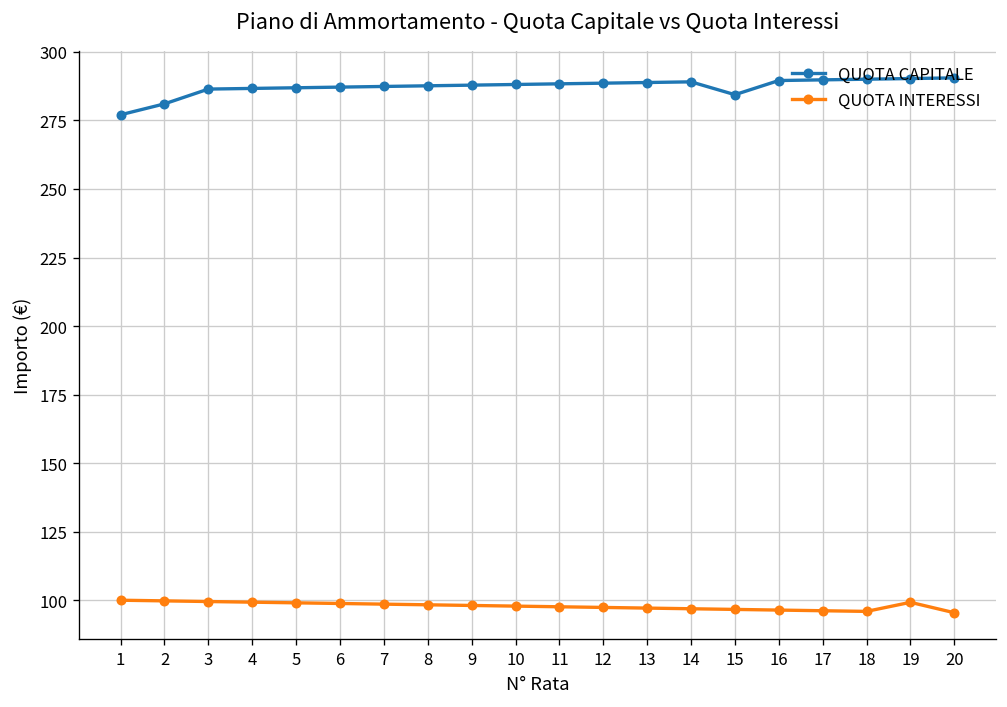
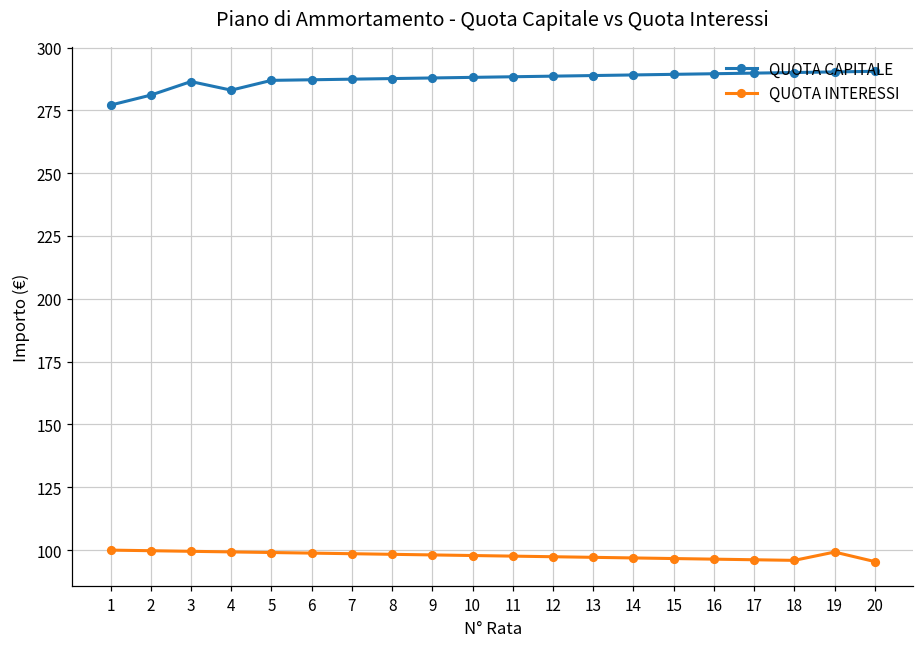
  {
    "QUOTA CAPITALE": {
      "1": 277,
      "2": 281,
      "3": 286,
-     "4": 287,
+     "4": 283,
      "5": 287,
      "6": 287,
      "7": 287,
      "8": 288,
      "9": 288,
      "10": 288,
      "11": 288,
      "12": 289,
      "13": 289,
      "14": 289,
-     "15": 284,
+     "15": 289,
      "16": 290,
      "17": 290,
      "18": 290,
      "19": 290,
      "20": 291
    },
    "QUOTA INTERESSI": {
      "1": 100,
      "2": 100,
      "3": 100,
      "4": 99,
      "5": 99,
      "6": 99,
      "7": 99,
      "8": 98,
      "9": 98,
      "10": 98,
      "11": 98,
      "12": 97,
      "13": 97,
      "14": 97,
      "15": 97,
      "16": 96,
      "17": 96,
      "18": 96,
      "19": 99,
      "20": 95
    }
  }
